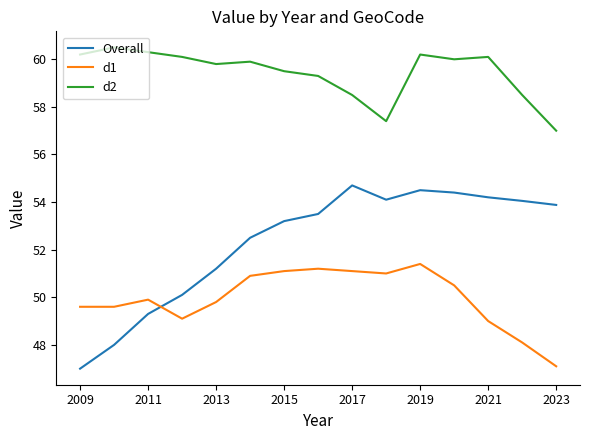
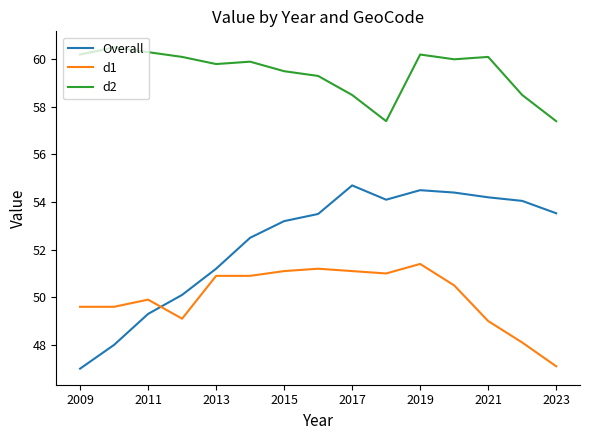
  {
    "Overall": {
      "2009": 47.0,
      "2011": 49.3,
      "2013": 51.2,
      "2015": 53.2,
      "2017": 54.7,
      "2019": 54.5,
      "2021": 54.2,
-     "2023": 53.9
+     "2023": 53.5
    },
    "d1": {
      "2009": 49.6,
      "2011": 49.9,
-     "2013": 49.8,
+     "2013": 50.9,
      "2015": 51.1,
      "2017": 51.1,
      "2019": 51.4,
      "2021": 49.0,
      "2023": 47.1
    },
    "d2": {
      "2013": 59.8,
      "2015": 59.5,
      "2017": 58.5,
      "2019": 60.2,
      "2021": 60.1,
-     "2023": 57.0
+     "2023": 57.4
    }
  }
